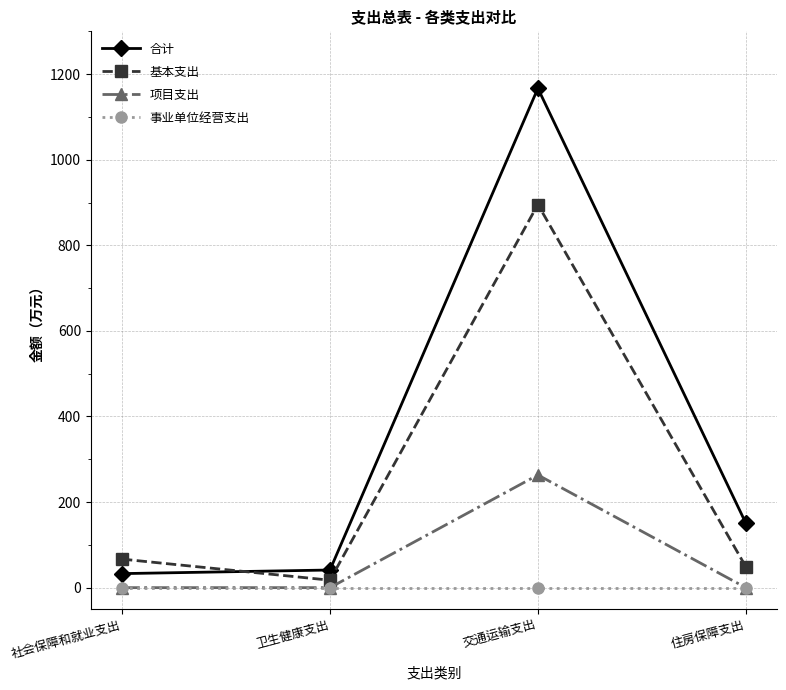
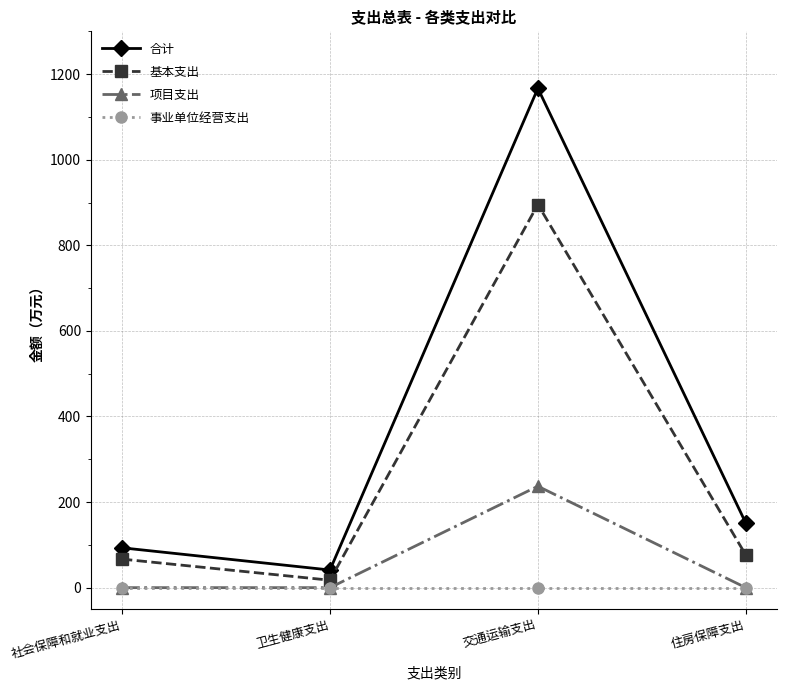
  {
    "合计": {
-     "社会保障和就业支出": 30,
+     "社会保障和就业支出": 90,
      "卫生健康支出": 40,
      "交通运输支出": 1170,
      "住房保障支出": 150
    },
    "基本支出": {
      "社会保障和就业支出": 70,
      "卫生健康支出": 20,
      "交通运输支出": 900,
-     "住房保障支出": 50
+     "住房保障支出": 80
    },
    "项目支出": {
-     "交通运输支出": 260
+     "交通运输支出": 240
    },
    "事业单位经营支出": {
      "交通运输支出": 0
    }
  }
